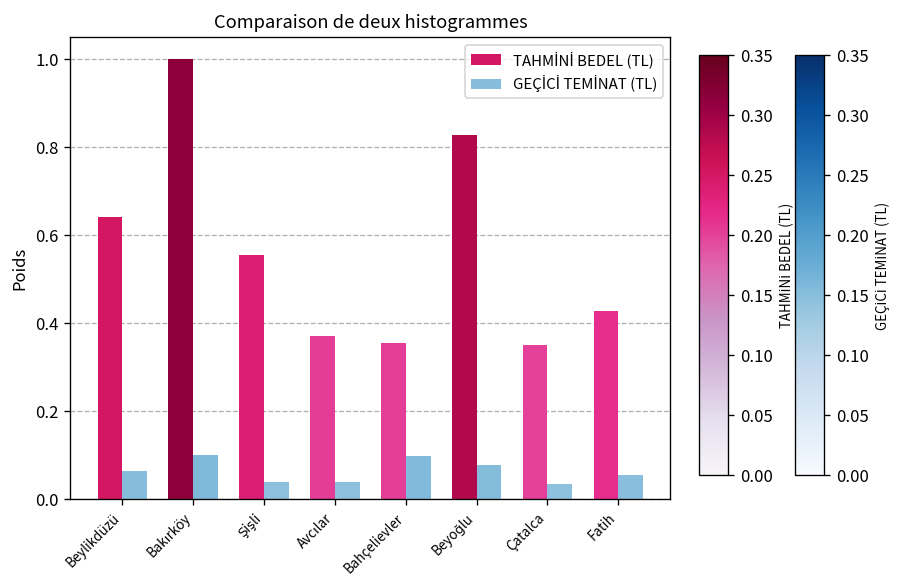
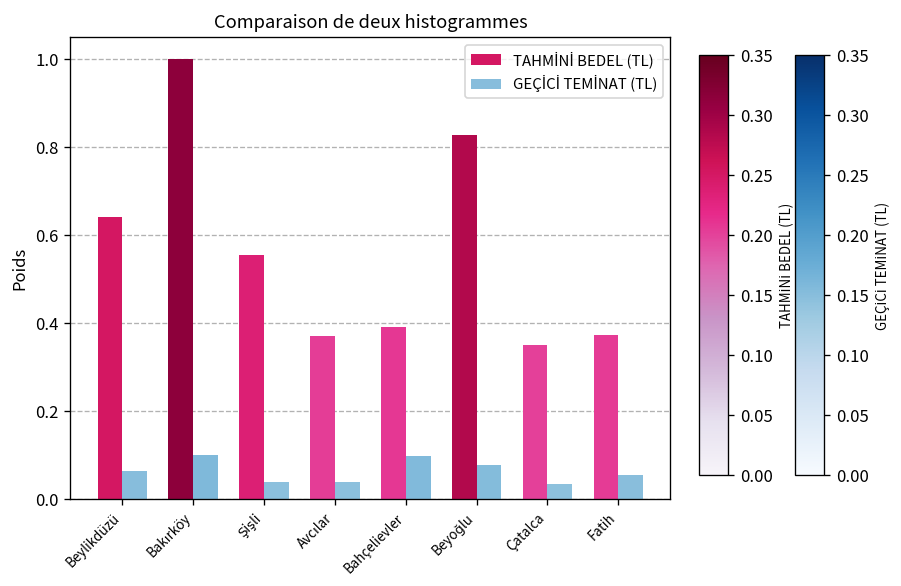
  {
    "TAHMİNİ BEDEL (TL)": {
      "Beylikdüzü": 0.64,
      "Bakırköy": 1.00,
      "Şişli": 0.56,
      "Avcılar": 0.37,
-     "Bahçelievler": 0.36,
+     "Bahçelievler": 0.39,
      "Beyoğlu": 0.83,
      "Çatalca": 0.35,
-     "Fatih": 0.43
+     "Fatih": 0.37
    },
    "GEÇİCİ TEMİNAT (TL)": {
      "Beylikdüzü": 0.06,
      "Bakırköy": 0.10,
      "Şişli": 0.04,
      "Avcılar": 0.04,
      "Bahçelievler": 0.10,
      "Beyoğlu": 0.08,
      "Çatalca": 0.04,
      "Fatih": 0.06
    }
  }
